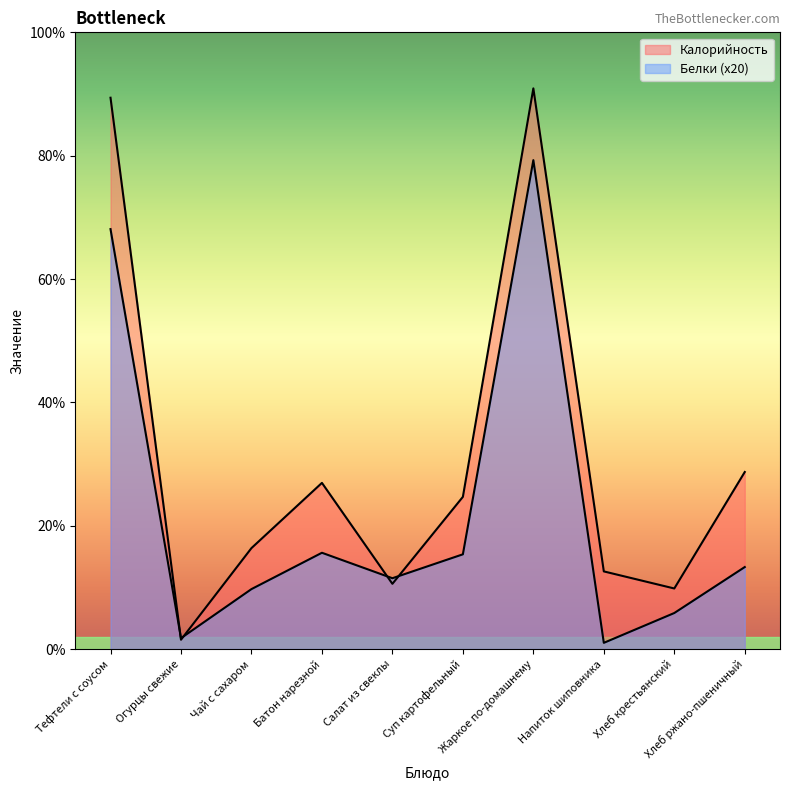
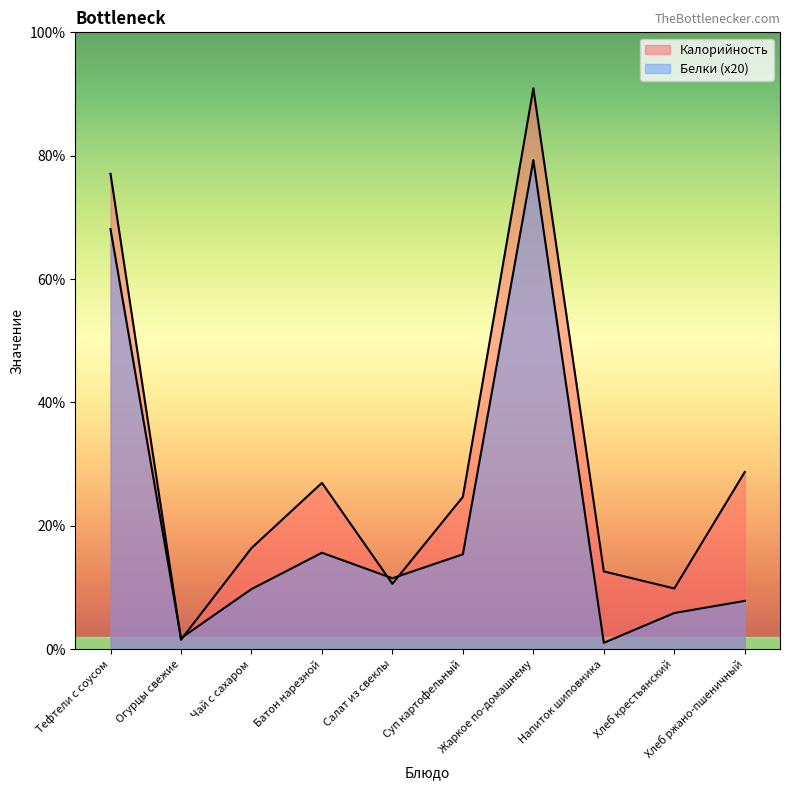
  {
    "Калорийность": {
-     "Тефтели с соусом": "89%",
+     "Тефтели с соусом": "77%",
      "Чай с сахаром": "16%",
      "Батон нарезной": "27%",
      "Салат из свеклы": "11%",
      "Суп картофельный": "25%",
      "Жаркое по-домашнему": "91%",
      "Напиток шиповника": "13%",
      "Хлеб крестьянский": "10%",
      "Хлеб ржано-пшеничный": "29%"
    },
    "Белки (x20)": {
      "Тефтели с соусом": "68%",
      "Чай с сахаром": "10%",
      "Батон нарезной": "16%",
      "Салат из свеклы": "11%",
      "Суп картофельный": "15%",
      "Жаркое по-домашнему": "79%",
      "Хлеб крестьянский": "6%",
-     "Хлеб ржано-пшеничный": "13%"
+     "Хлеб ржано-пшеничный": "8%"
    }
  }
